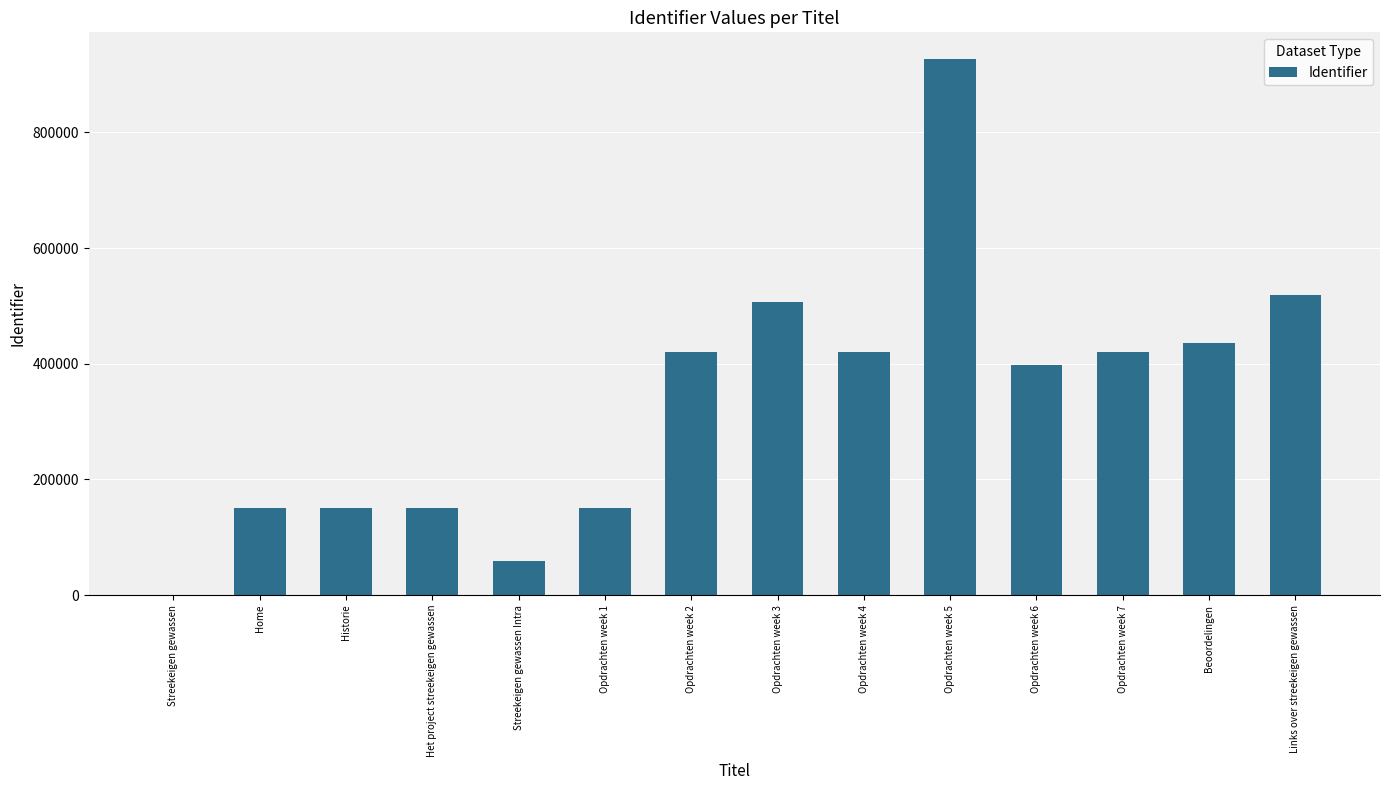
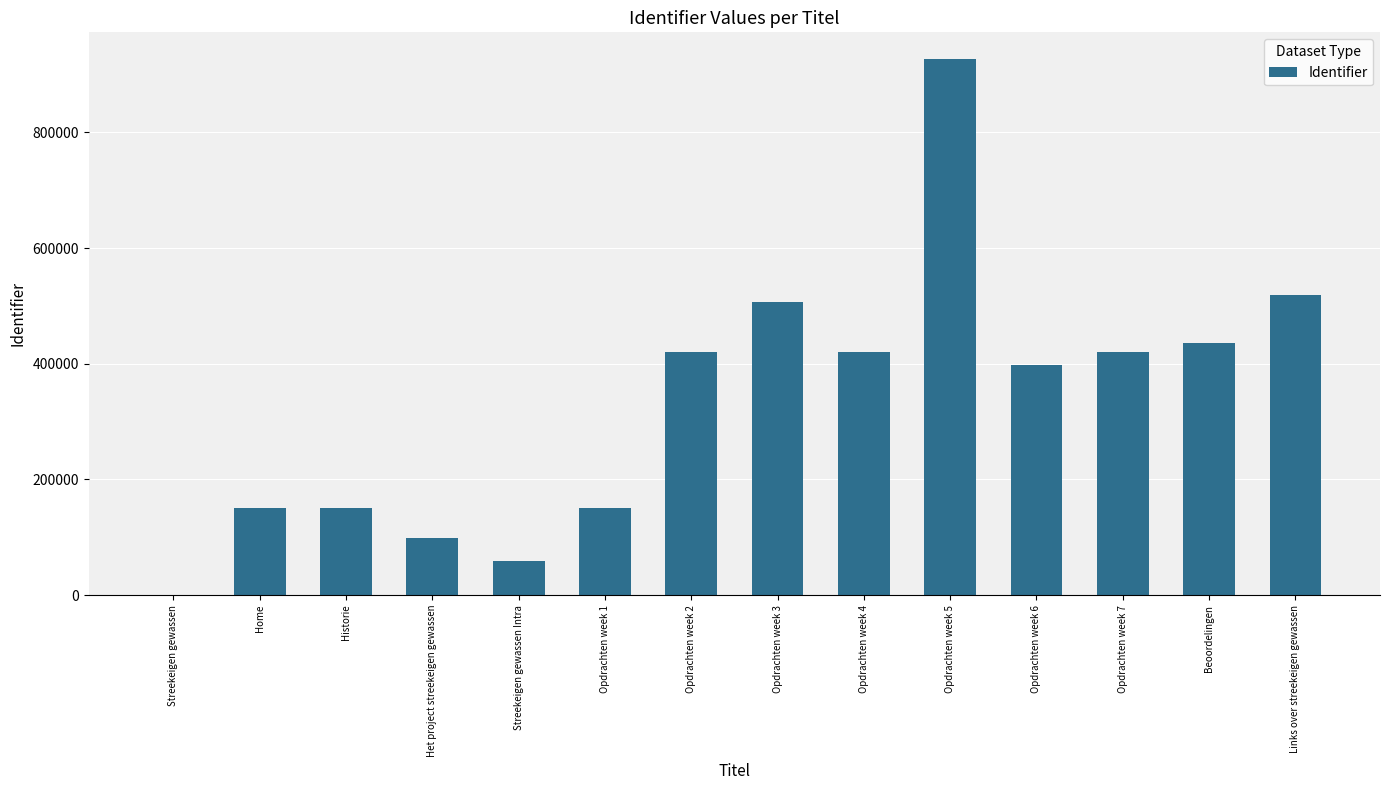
  {
    "Streekeigen gewassen": 0,
    "Home": 150000,
    "Historie": 150000,
-   "Het project streekeigen gewassen": 150000,
+   "Het project streekeigen gewassen": 100000,
    "Streekeigen gewassen Intra": 60000,
    "Opdrachten week 1": 150000,
    "Opdrachten week 2": 420000,
    "Opdrachten week 3": 510000,
    "Opdrachten week 4": 420000,
    "Opdrachten week 5": 930000,
    "Opdrachten week 6": 400000,
    "Opdrachten week 7": 420000,
    "Beoordelingen": 440000,
    "Links over streekeigen gewassen": 520000
  }
